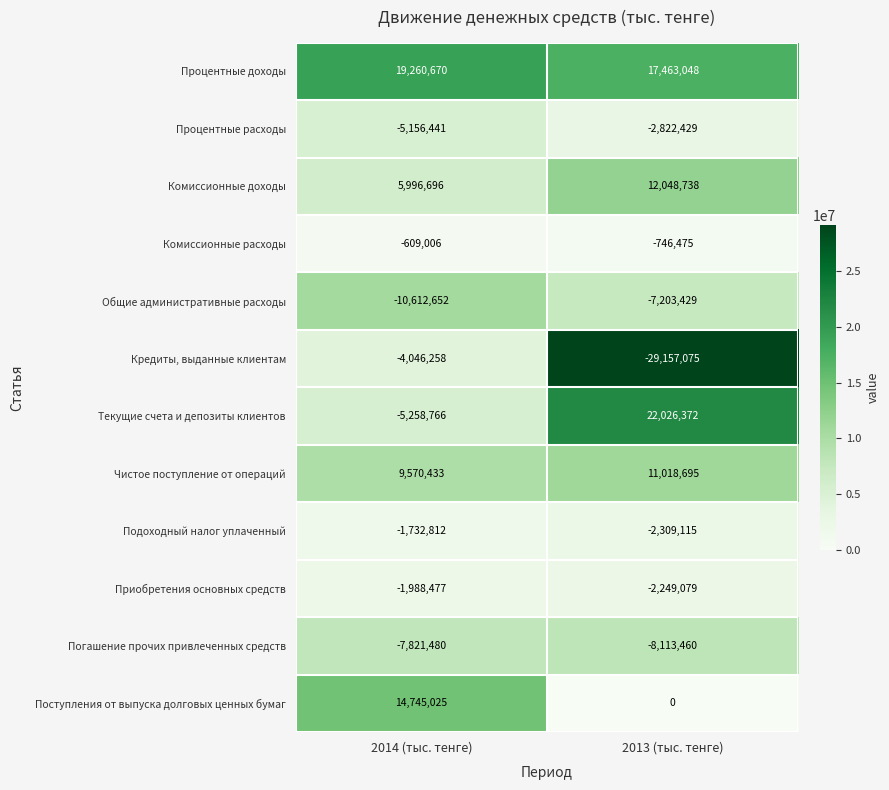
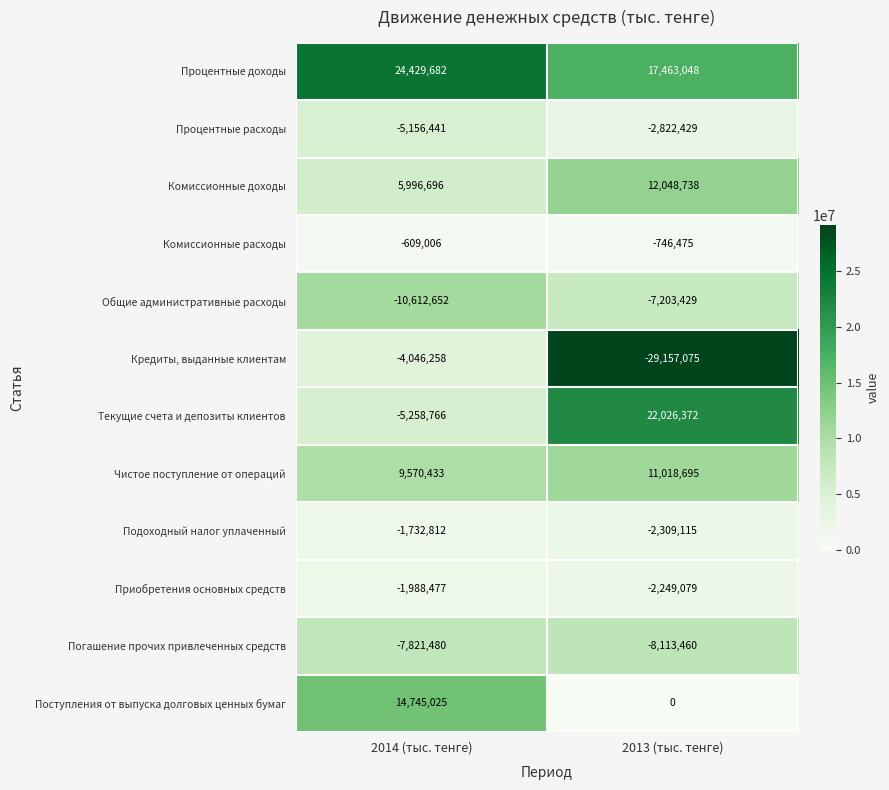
  {
    "Процентные доходы": {
-     "2014 (тыс. тенге)": "19,260,670",
+     "2014 (тыс. тенге)": "24,429,682",
      "2013 (тыс. тенге)": "17,463,048"
    },
    "Процентные расходы": {
      "2014 (тыс. тенге)": "-5,156,441",
      "2013 (тыс. тенге)": "-2,822,429"
    },
    "Комиссионные доходы": {
      "2014 (тыс. тенге)": "5,996,696",
      "2013 (тыс. тенге)": "12,048,738"
    },
    "Комиссионные расходы": {
      "2014 (тыс. тенге)": "-609,006",
      "2013 (тыс. тенге)": "-746,475"
    },
    "Общие административные расходы": {
      "2014 (тыс. тенге)": "-10,612,652",
      "2013 (тыс. тенге)": "-7,203,429"
    },
    "Кредиты, выданные клиентам": {
      "2014 (тыс. тенге)": "-4,046,258",
      "2013 (тыс. тенге)": "-29,157,075"
    },
    "Текущие счета и депозиты клиентов": {
      "2014 (тыс. тенге)": "-5,258,766",
      "2013 (тыс. тенге)": "22,026,372"
    },
    "Чистое поступление от операций": {
      "2014 (тыс. тенге)": "9,570,433",
      "2013 (тыс. тенге)": "11,018,695"
    },
    "Подоходный налог уплаченный": {
      "2014 (тыс. тенге)": "-1,732,812",
      "2013 (тыс. тенге)": "-2,309,115"
    },
    "Приобретения основных средств": {
      "2014 (тыс. тенге)": "-1,988,477",
      "2013 (тыс. тенге)": "-2,249,079"
    },
    "Погашение прочих привлеченных средств": {
      "2014 (тыс. тенге)": "-7,821,480",
      "2013 (тыс. тенге)": "-8,113,460"
    },
    "Поступления от выпуска долговых ценных бумаг": {
      "2014 (тыс. тенге)": "14,745,025",
      "2013 (тыс. тенге)": "0"
    }
  }
